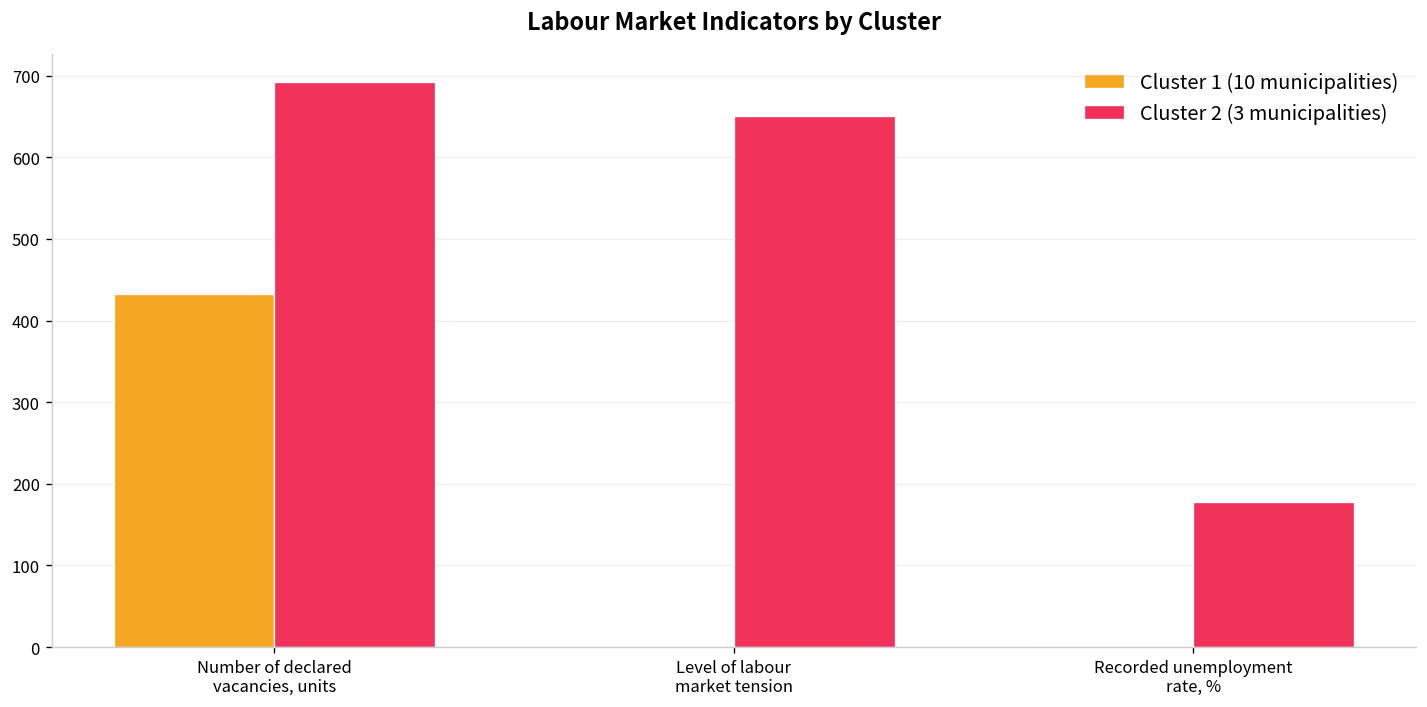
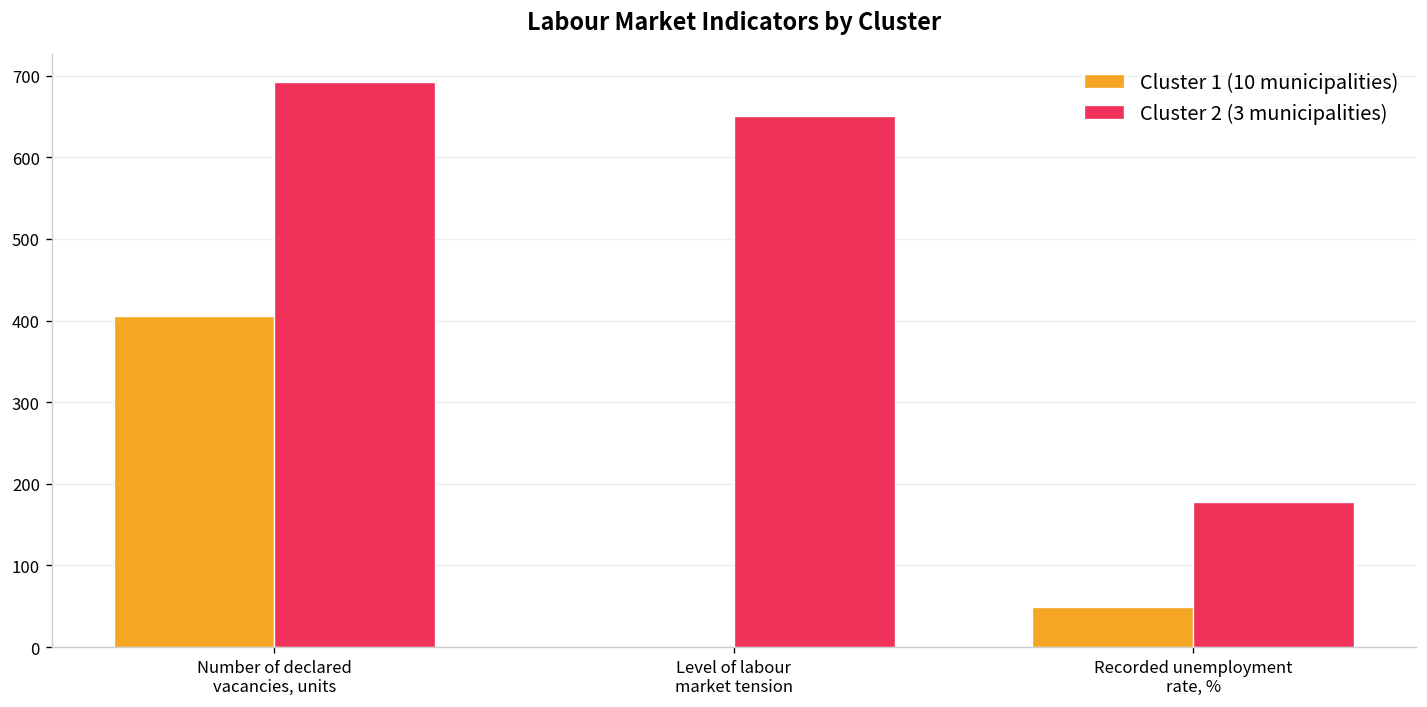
  {
    "Cluster 1 (10 municipalities)": {
-     "Number of declared vacancies, units": 430,
-     "Recorded unemployment rate, %": 0
+     "Number of declared vacancies, units": 410,
+     "Recorded unemployment rate, %": 50
    },
    "Cluster 2 (3 municipalities)": {
      "Number of declared vacancies, units": 690,
      "Level of labour market tension": 650,
      "Recorded unemployment rate, %": 180
    }
  }
